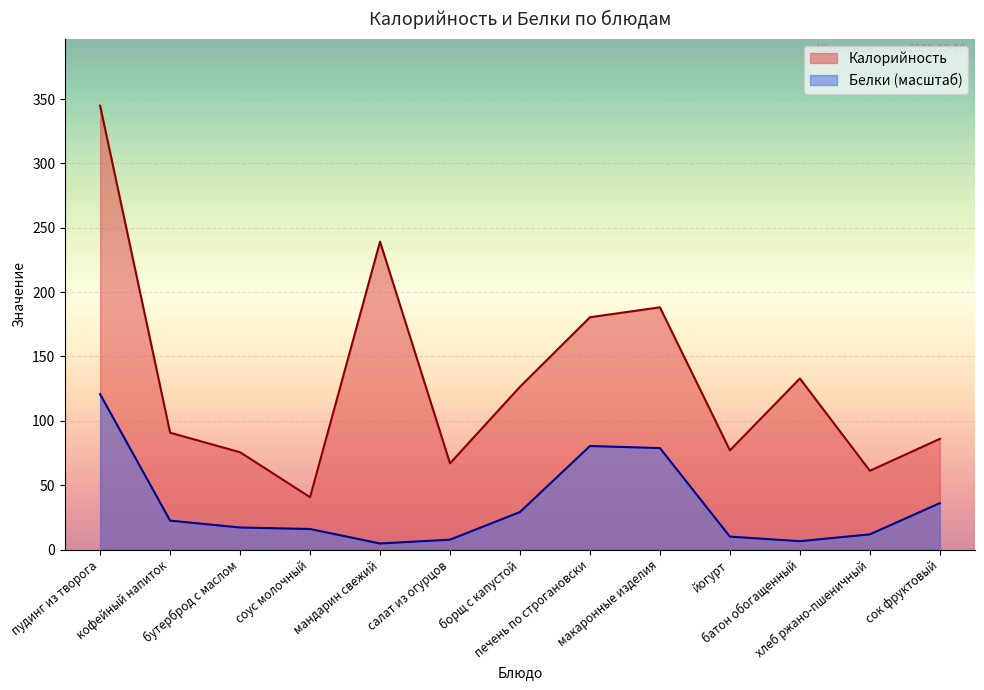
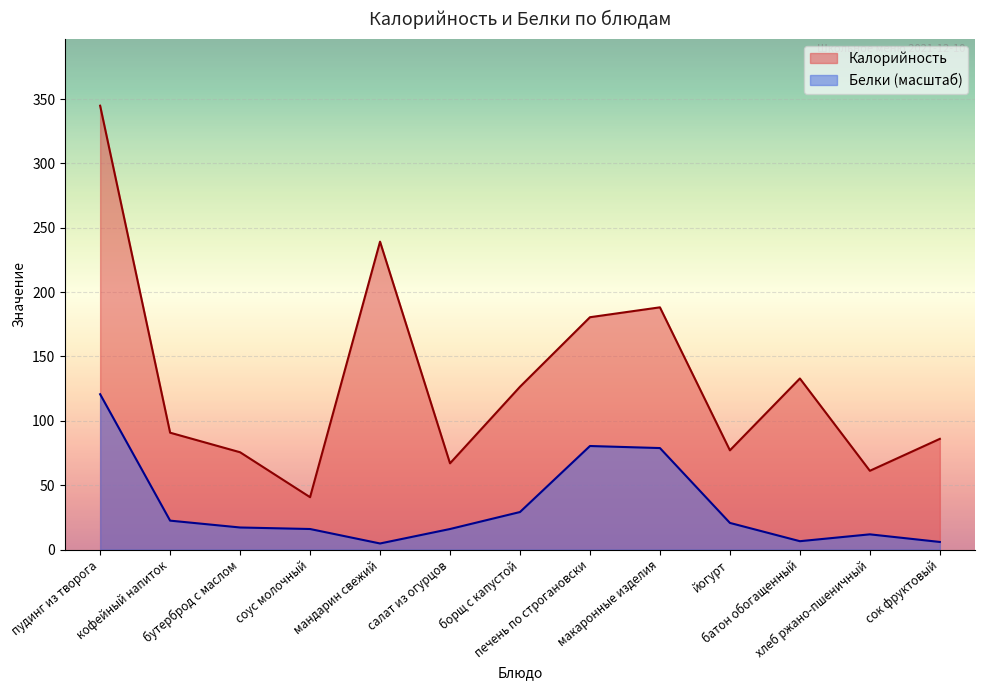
  {
    "Калорийность": {
      "пудинг из творога": 345,
      "кофейный напиток": 91,
      "бутерброд с маслом": 76,
      "соус молочный": 41,
      "мандарин свежий": 239,
      "салат из огурцов": 67,
      "борщ с капустой": 126,
      "печень по строгановски": 181,
      "макаронные изделия": 188,
      "йогурт": 77,
      "батон обогащенный": 133,
      "хлеб ржано-пшеничный": 61,
      "сок фруктовый": 86
    },
    "Белки (масштаб)": {
      "пудинг из творога": 121,
      "кофейный напиток": 22,
      "бутерброд с маслом": 17,
      "соус молочный": 16,
      "мандарин свежий": 5,
-     "салат из огурцов": 8,
+     "салат из огурцов": 16,
      "борщ с капустой": 29,
      "печень по строгановски": 80,
      "макаронные изделия": 79,
-     "йогурт": 10,
+     "йогурт": 21,
      "батон обогащенный": 7,
      "хлеб ржано-пшеничный": 12,
-     "сок фруктовый": 36
+     "сок фруктовый": 6
    }
  }
